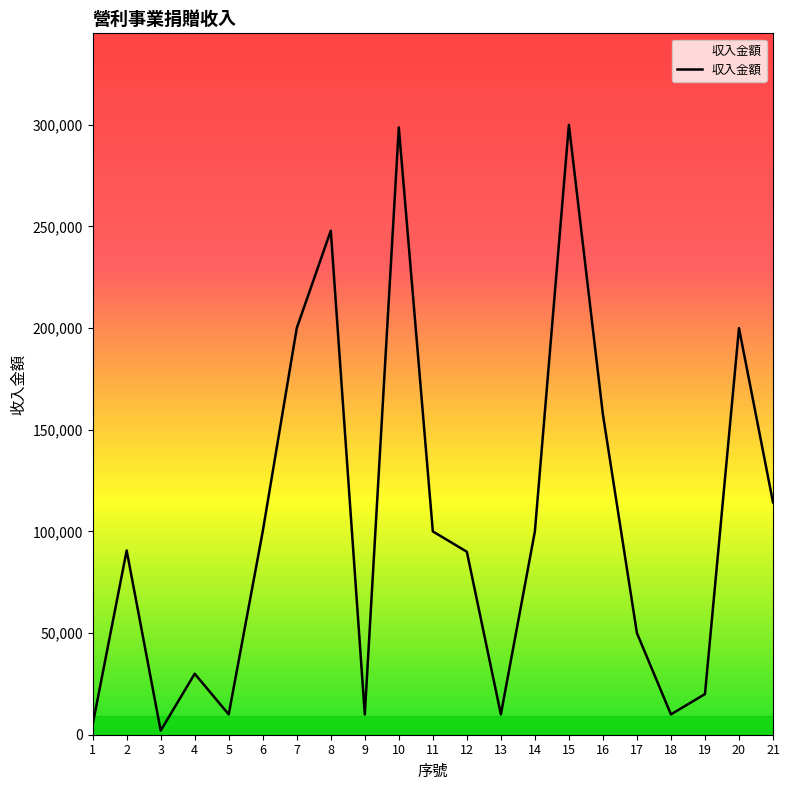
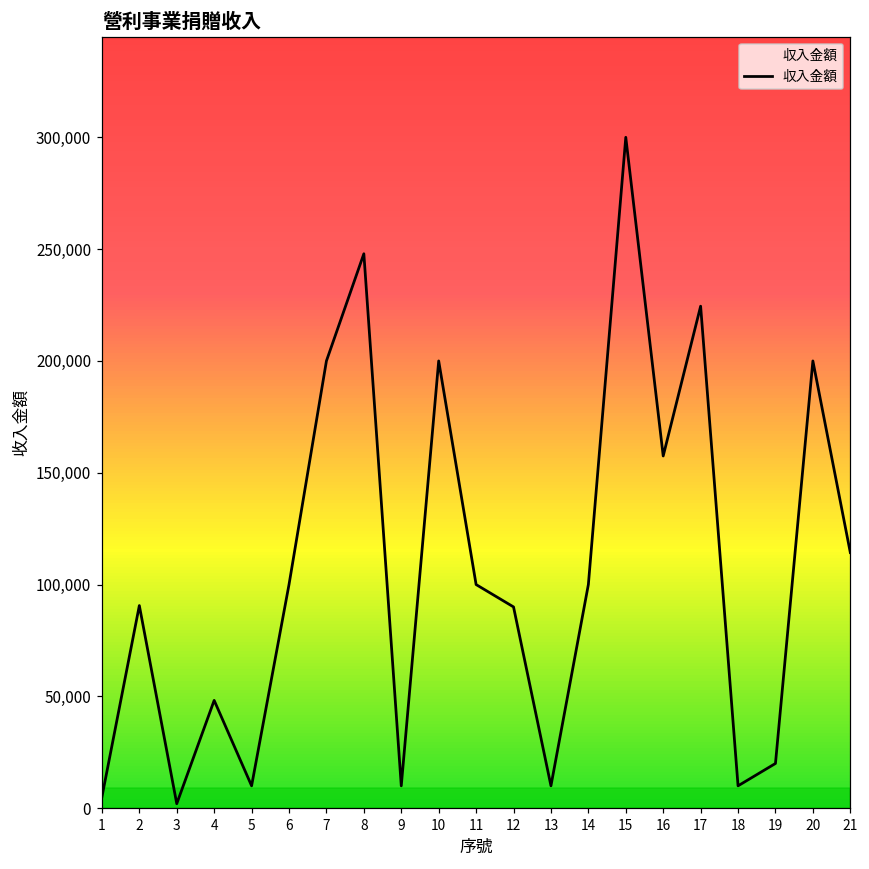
  {
    "2": "91,000",
-   "4": "30,000",
+   "4": "48,000",
    "5": "10,000",
    "6": "100,000",
    "7": "200,000",
    "8": "248,000",
    "9": "10,000",
-   "10": "299,000",
+   "10": "200,000",
    "11": "100,000",
    "12": "90,000",
    "13": "10,000",
    "14": "100,000",
    "15": "300,000",
    "16": "157,000",
-   "17": "50,000",
+   "17": "224,000",
    "18": "10,000",
    "19": "20,000",
    "20": "200,000",
    "21": "114,000"
  }
